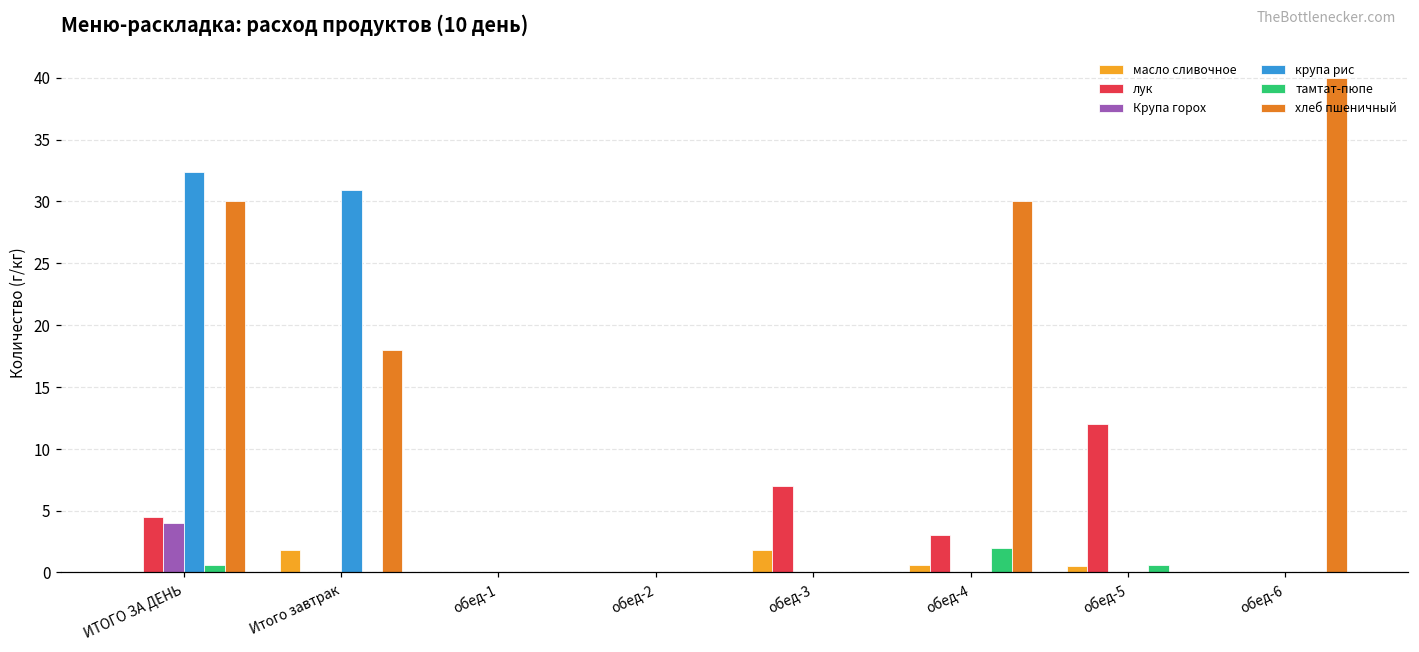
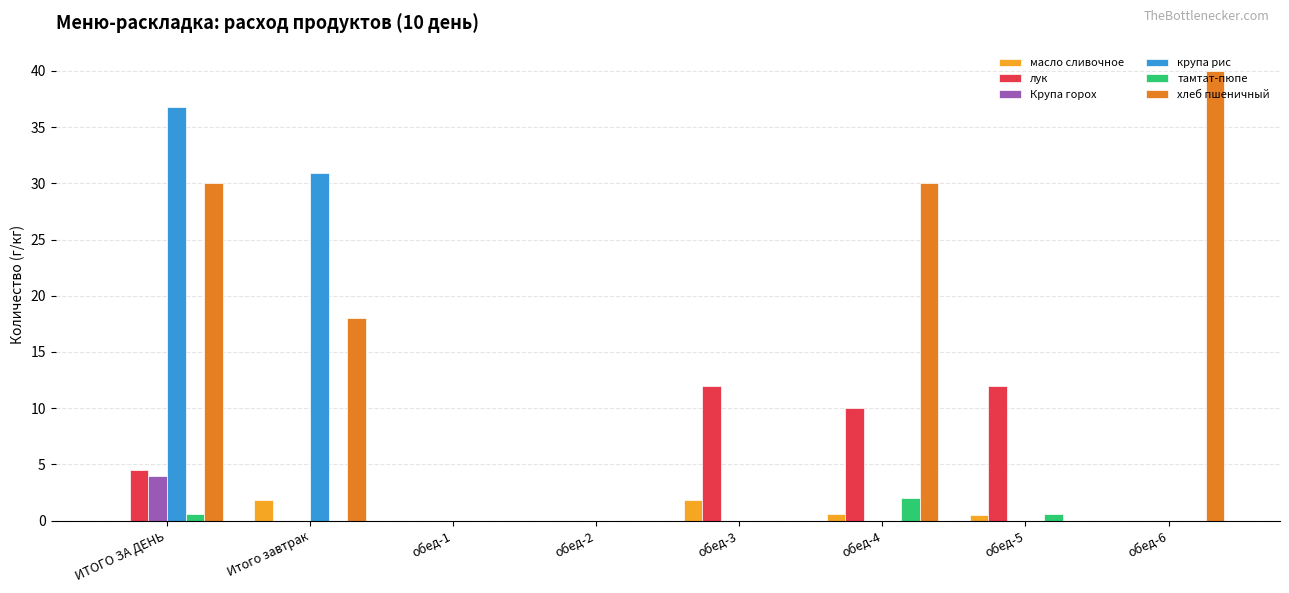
  {
    "лук": {
      "ИТОГО ЗА ДЕНЬ": 4.5,
      "Итого завтрак": 0,
      "обед-1": 0,
      "обед-2": 0,
-     "обед-3": 7,
-     "обед-4": 3,
+     "обед-3": 12,
+     "обед-4": 10,
      "обед-5": 12,
      "обед-6": 0
    },
    "Крупа горох": {
      "ИТОГО ЗА ДЕНЬ": 4.0,
      "Итого завтрак": 0.0,
      "обед-1": 0.0,
      "обед-2": 0.0,
      "обед-3": 0.0,
      "обед-4": 0.0,
      "обед-5": 0.0,
      "обед-6": 0.0
    },
    "крупа рис": {
-     "ИТОГО ЗА ДЕНЬ": 32.4,
+     "ИТОГО ЗА ДЕНЬ": 36.8,
      "Итого завтрак": 30.9,
      "обед-1": 0.0,
      "обед-2": 0.0,
      "обед-3": 0.0,
      "обед-4": 0.0,
      "обед-5": 0.0,
      "обед-6": 0.0
    },
    "тамтат-пюпе": {
      "ИТОГО ЗА ДЕНЬ": 0.6,
      "Итого завтрак": 0.0,
      "обед-1": 0.0,
      "обед-2": 0.0,
      "обед-3": 0.0,
      "обед-4": 2.0,
      "обед-5": 0.6,
      "обед-6": 0.0
    }
  }
